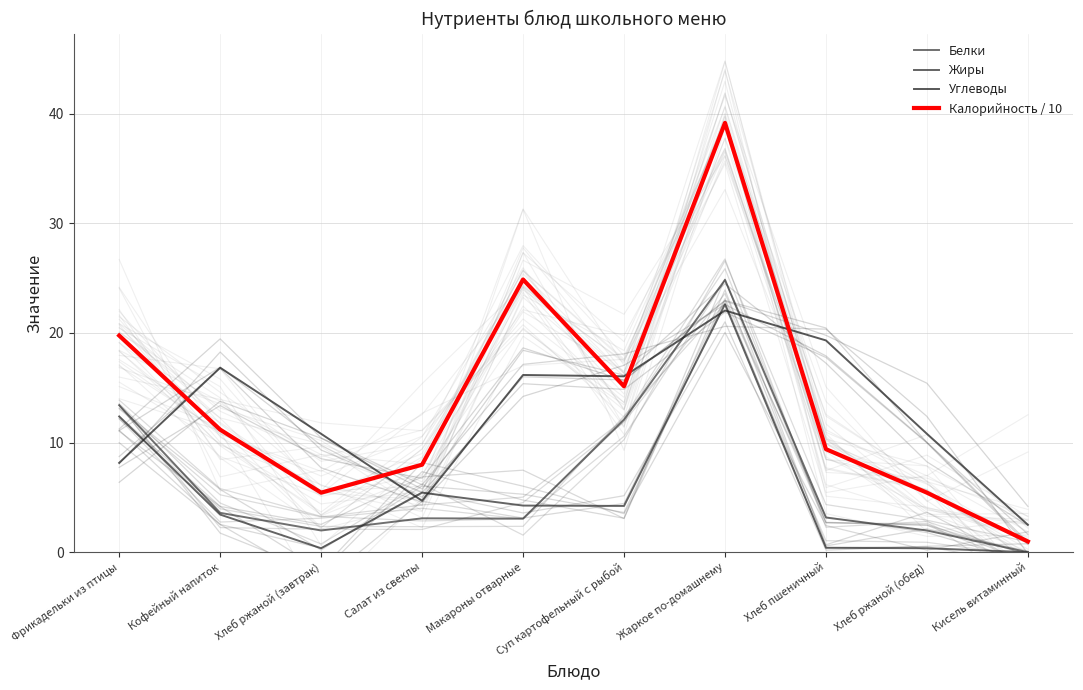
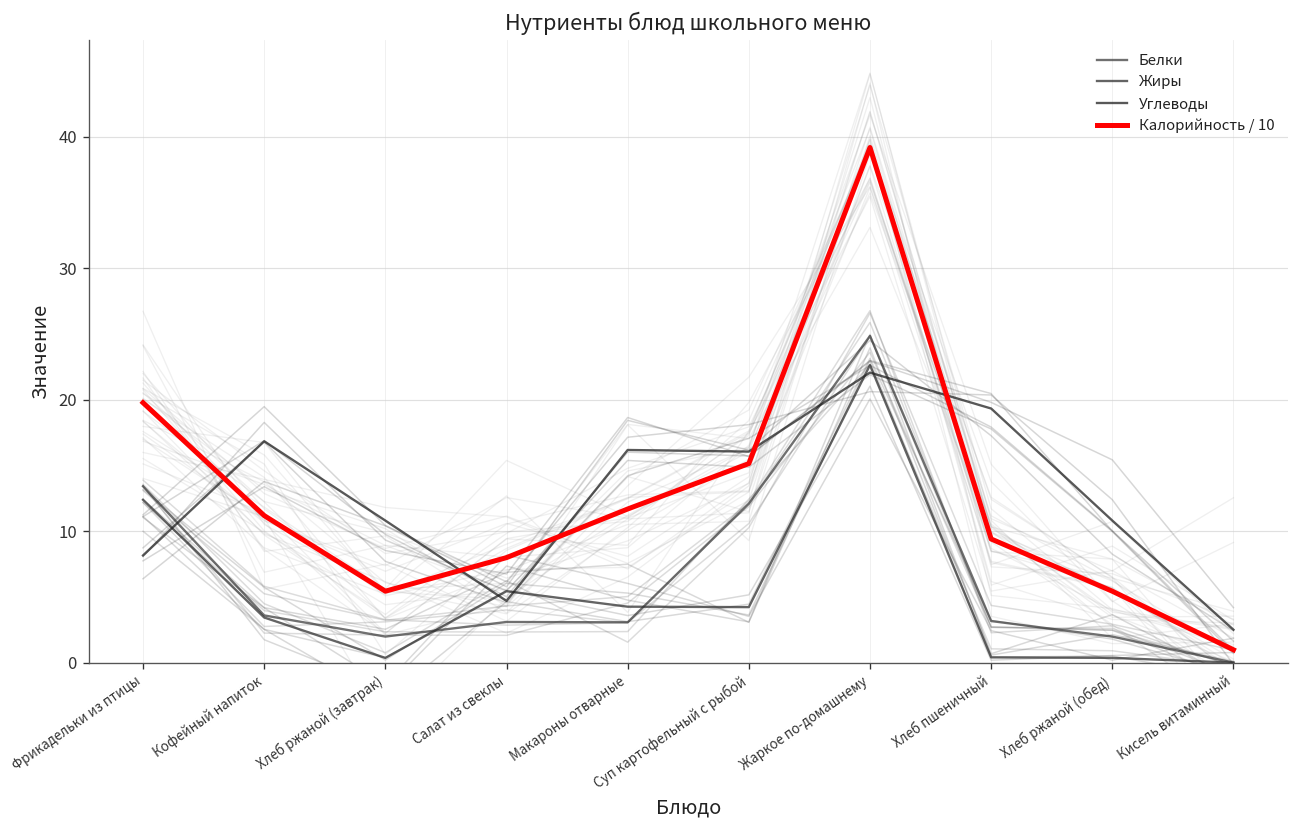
  {
    "Калорийность / 10": {
      "Фрикадельки из птицы": 19.8,
-     "Макароны отварные": 24.9,
+     "Макароны отварные": 11.7,
      "Суп картофельный с рыбой": 15.1
    }
  }
